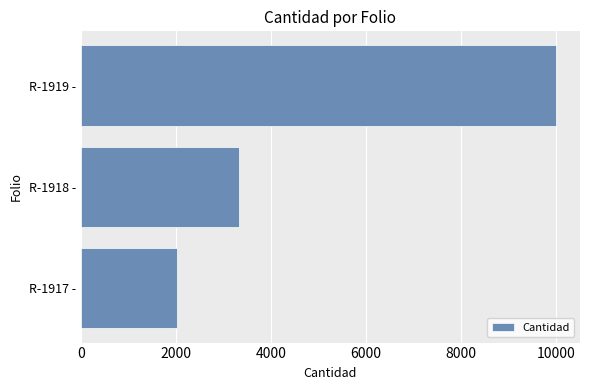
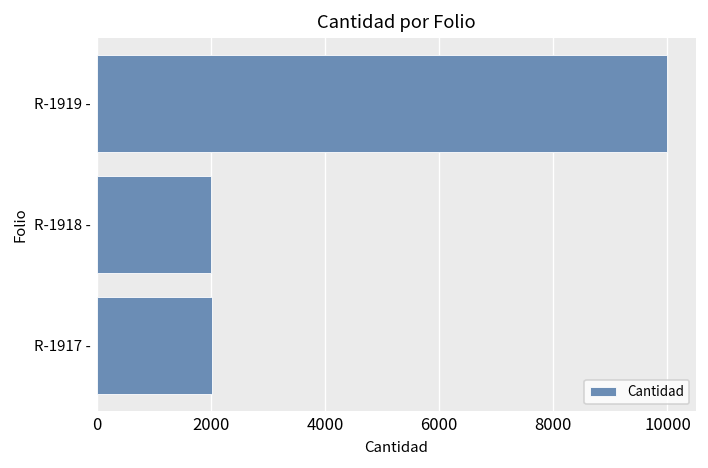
  {
    "R-1919 -": 10000,
-   "R-1918 -": 3300,
+   "R-1918 -": 2000,
    "R-1917 -": 2000
  }
